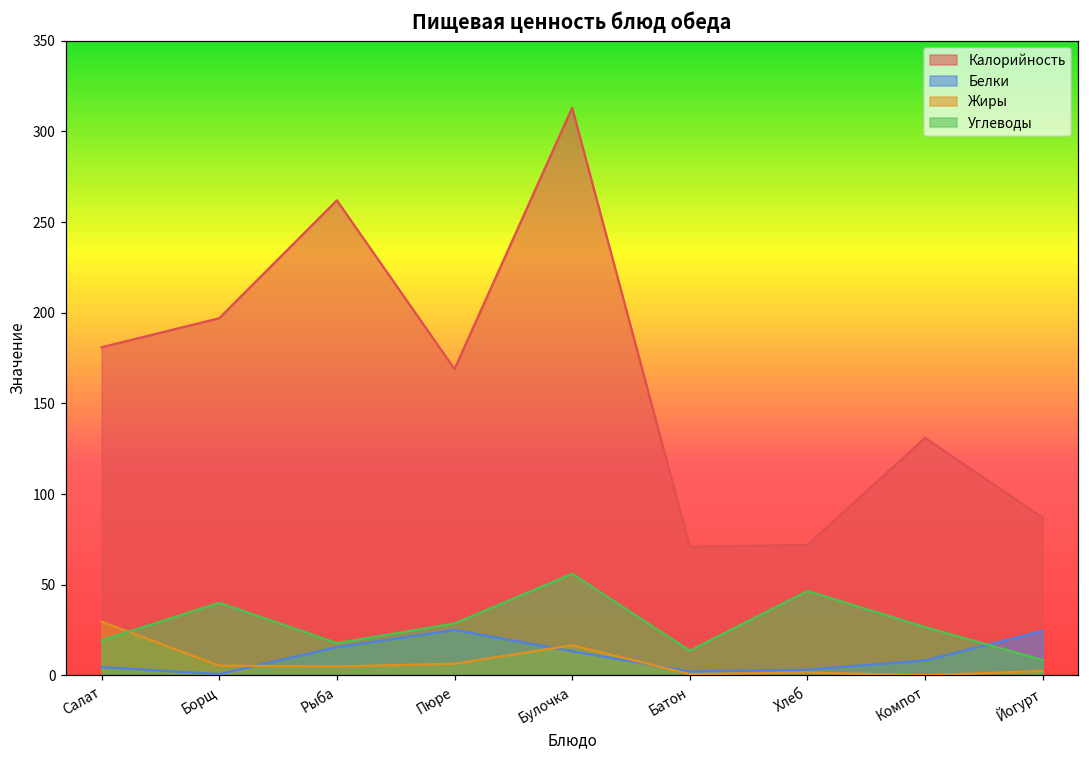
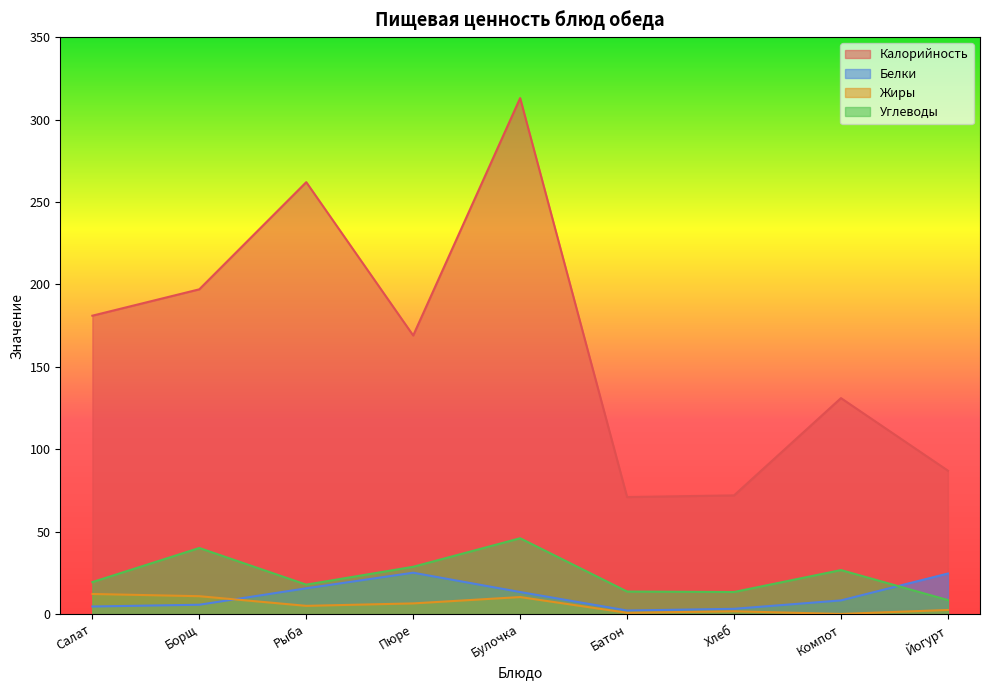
  {
    "Калорийность": {
      "Салат": 181,
      "Борщ": 197,
      "Рыба": 262,
      "Пюре": 169,
      "Булочка": 313,
      "Батон": 71,
      "Хлеб": 72,
      "Компот": 131,
      "Йогурт": 87
    },
    "Белки": {
      "Салат": 5,
-     "Борщ": 1,
+     "Борщ": 6,
      "Рыба": 16,
      "Пюре": 25,
      "Булочка": 13,
      "Компот": 8,
      "Йогурт": 25
    },
    "Жиры": {
-     "Салат": 30,
-     "Борщ": 5,
+     "Салат": 12,
+     "Борщ": 11,
      "Рыба": 5,
      "Пюре": 6,
-     "Булочка": 17,
+     "Булочка": 10,
      "Компот": 0,
      "Йогурт": 3
    },
    "Углеводы": {
      "Салат": 19,
      "Борщ": 40,
      "Рыба": 18,
      "Пюре": 29,
-     "Булочка": 56,
+     "Булочка": 46,
      "Батон": 14,
-     "Хлеб": 47,
+     "Хлеб": 13,
      "Компот": 27,
      "Йогурт": 9
    }
  }
